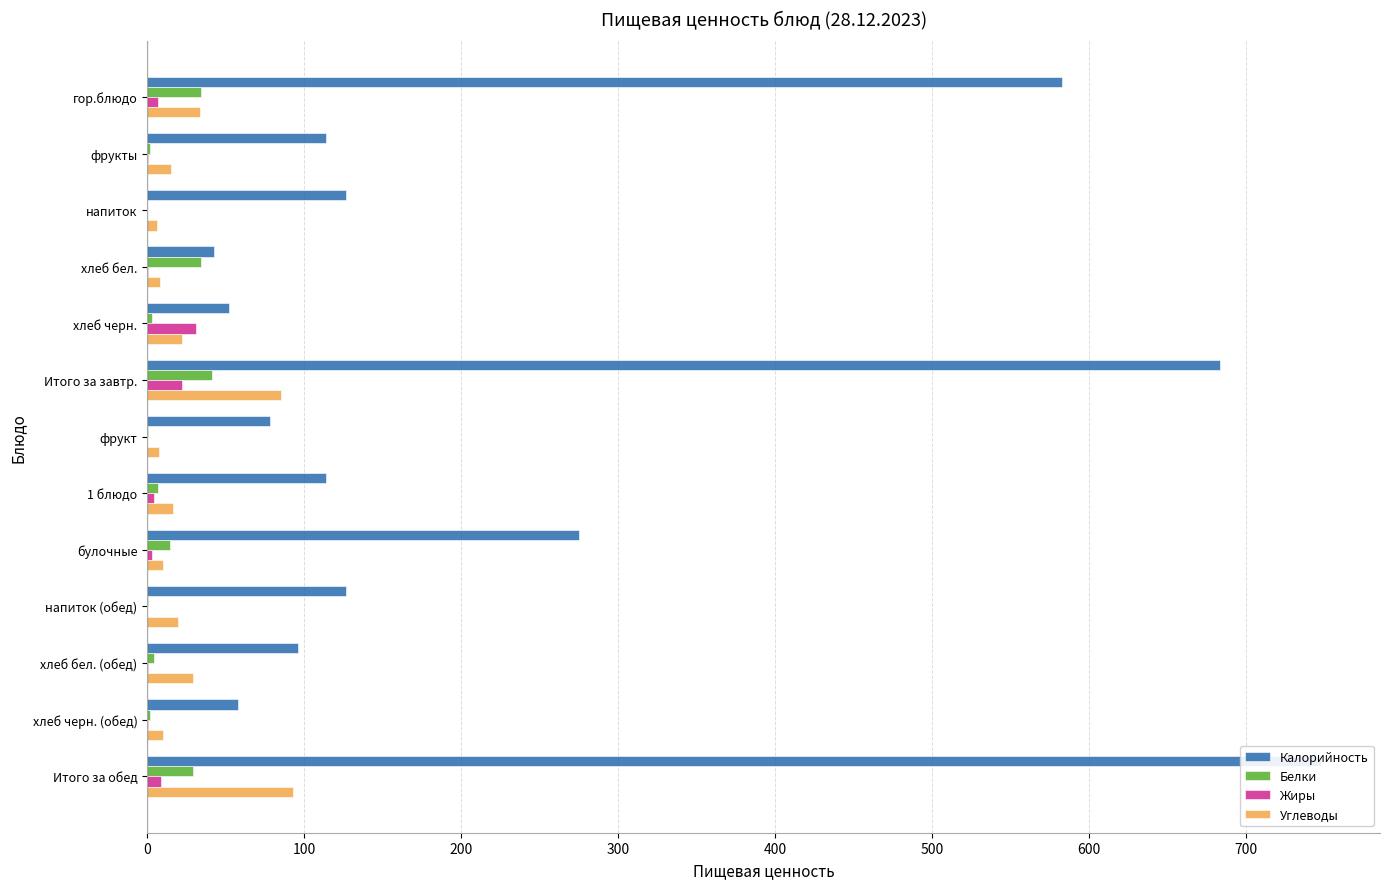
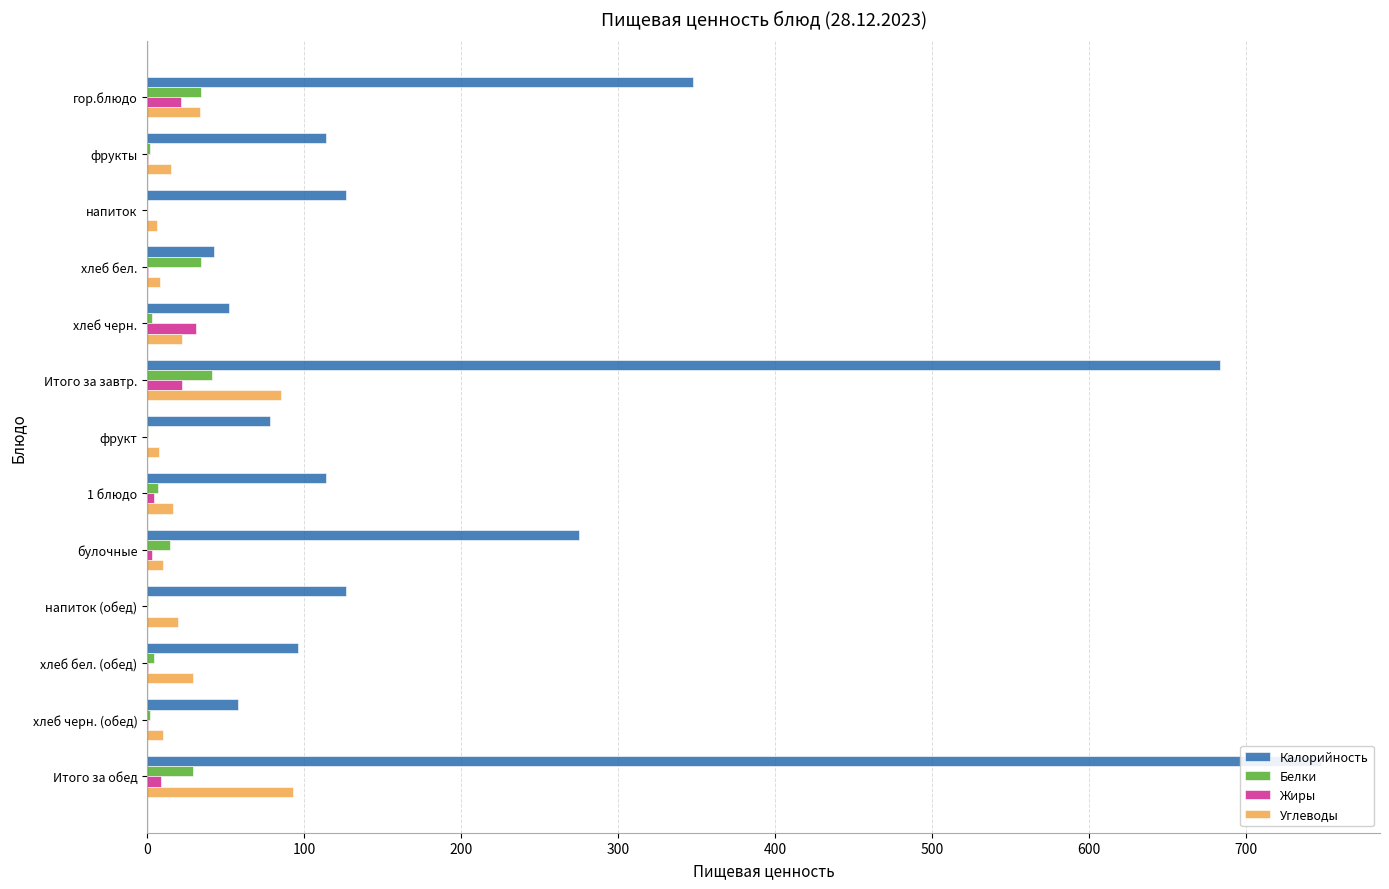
  {
    "Калорийность": {
-     "гор.блюдо": 583,
+     "гор.блюдо": 348,
      "фрукты": 114,
      "напиток": 127,
      "хлеб бел.": 43,
      "хлеб черн.": 52,
      "Итого за завтр.": 683,
      "фрукт": 78,
      "1 блюдо": 114,
      "булочные": 275,
      "напиток (обед)": 127,
      "хлеб бел. (обед)": 96,
      "хлеб черн. (обед)": 58
    },
    "Белки": {
      "гор.блюдо": 34,
      "фрукты": 2,
      "хлеб бел.": 34,
      "хлеб черн.": 3,
      "Итого за завтр.": 41,
      "1 блюдо": 7,
      "булочные": 14,
      "хлеб бел. (обед)": 5,
      "хлеб черн. (обед)": 2,
      "Итого за обед": 29
    },
    "Жиры": {
-     "гор.блюдо": 7,
+     "гор.блюдо": 21,
      "напиток": 0,
      "хлеб черн.": 31,
      "Итого за завтр.": 22,
      "1 блюдо": 5,
      "булочные": 3,
      "напиток (обед)": 0,
      "Итого за обед": 9
    },
    "Углеводы": {
      "гор.блюдо": 33,
      "фрукты": 15,
      "напиток": 6,
      "хлеб бел.": 8,
      "хлеб черн.": 22,
      "Итого за завтр.": 85,
      "фрукт": 8,
      "1 блюдо": 16,
      "булочные": 10,
      "напиток (обед)": 20,
      "хлеб бел. (обед)": 30,
      "хлеб черн. (обед)": 10,
      "Итого за обед": 93
    }
  }
